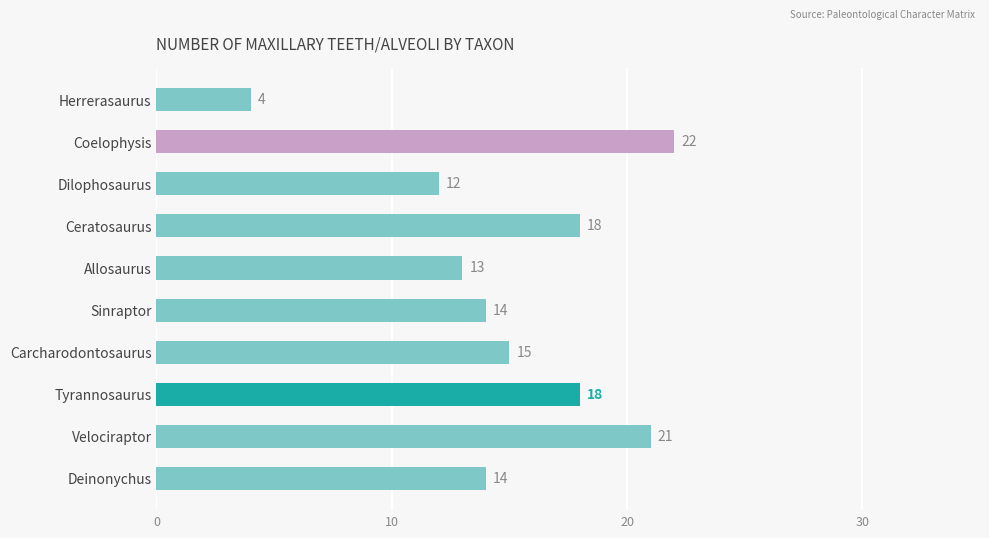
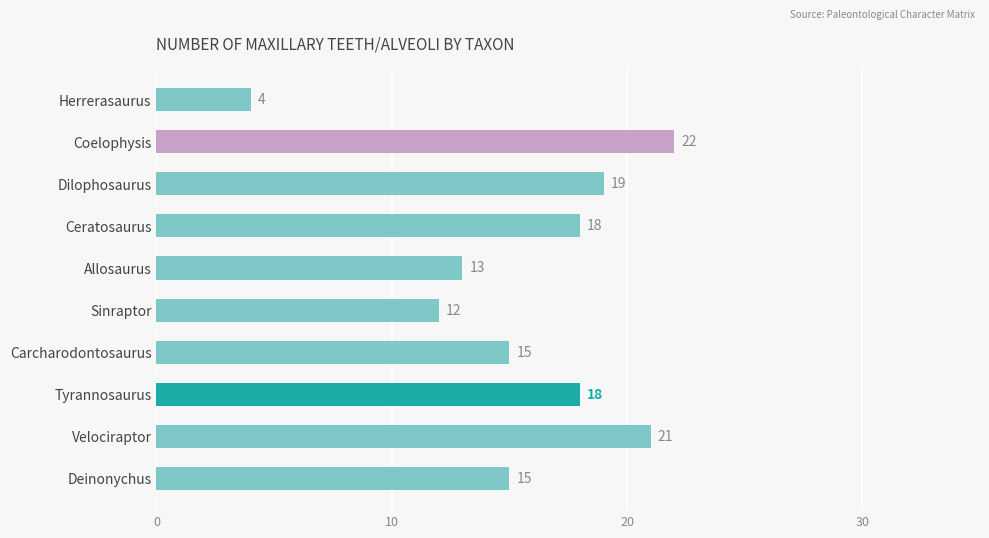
  {
    "Herrerasaurus": 4,
    "Coelophysis": 22,
-   "Dilophosaurus": 12,
+   "Dilophosaurus": 19,
    "Ceratosaurus": 18,
    "Allosaurus": 13,
-   "Sinraptor": 14,
+   "Sinraptor": 12,
    "Carcharodontosaurus": 15,
    "Tyrannosaurus": 18,
    "Velociraptor": 21,
-   "Deinonychus": 14
+   "Deinonychus": 15
  }
